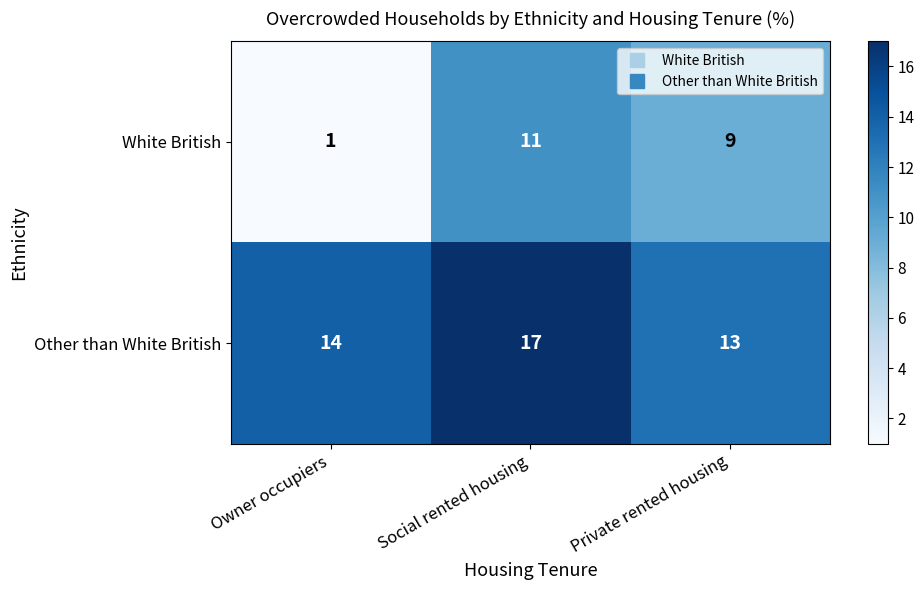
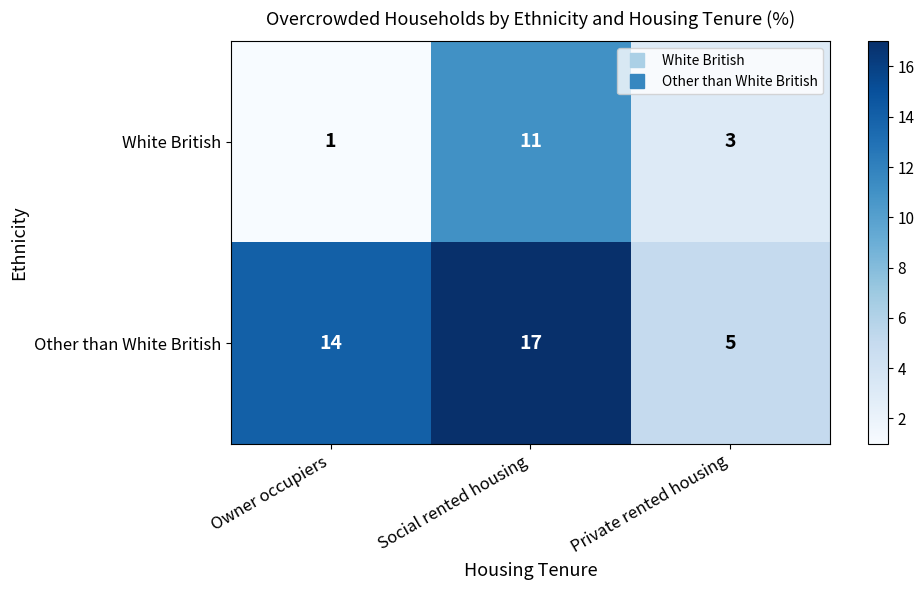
  {
    "White British": {
      "Owner occupiers": 1,
      "Social rented housing": 11,
-     "Private rented housing": 9
+     "Private rented housing": 3
    },
    "Other than White British": {
      "Owner occupiers": 14,
      "Social rented housing": 17,
-     "Private rented housing": 13
+     "Private rented housing": 5
    }
  }
